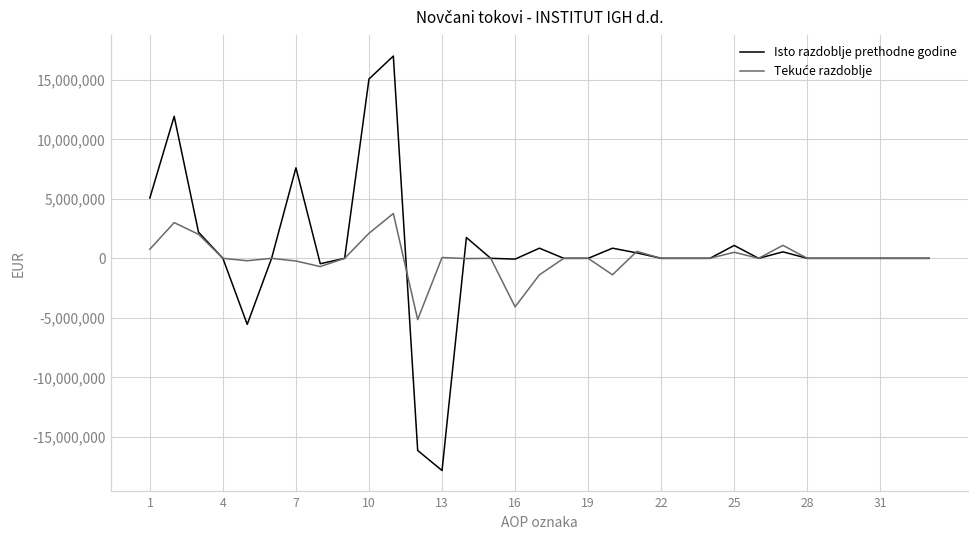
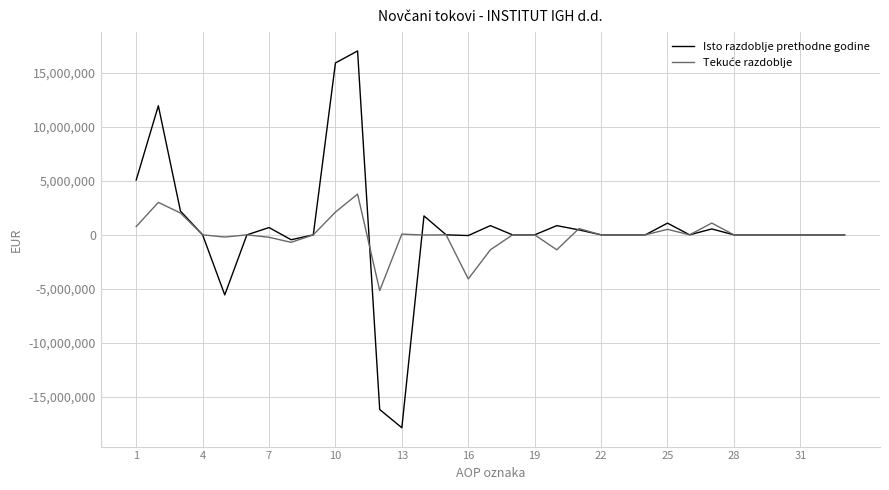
  {
    "Isto razdoblje prethodne godine": {
      "1": "5,100,000",
-     "7": "7,600,000",
-     "10": "15,100,000",
+     "7": "700,000",
+     "10": "15,900,000",
      "13": "-17,800,000",
      "16": "-100,000",
      "25": "1,100,000"
    },
    "Tekuće razdoblje": {
      "1": "800,000",
      "7": "-200,000",
      "10": "2,100,000",
      "13": "100,000",
      "16": "-4,100,000",
      "25": "500,000"
    }
  }
